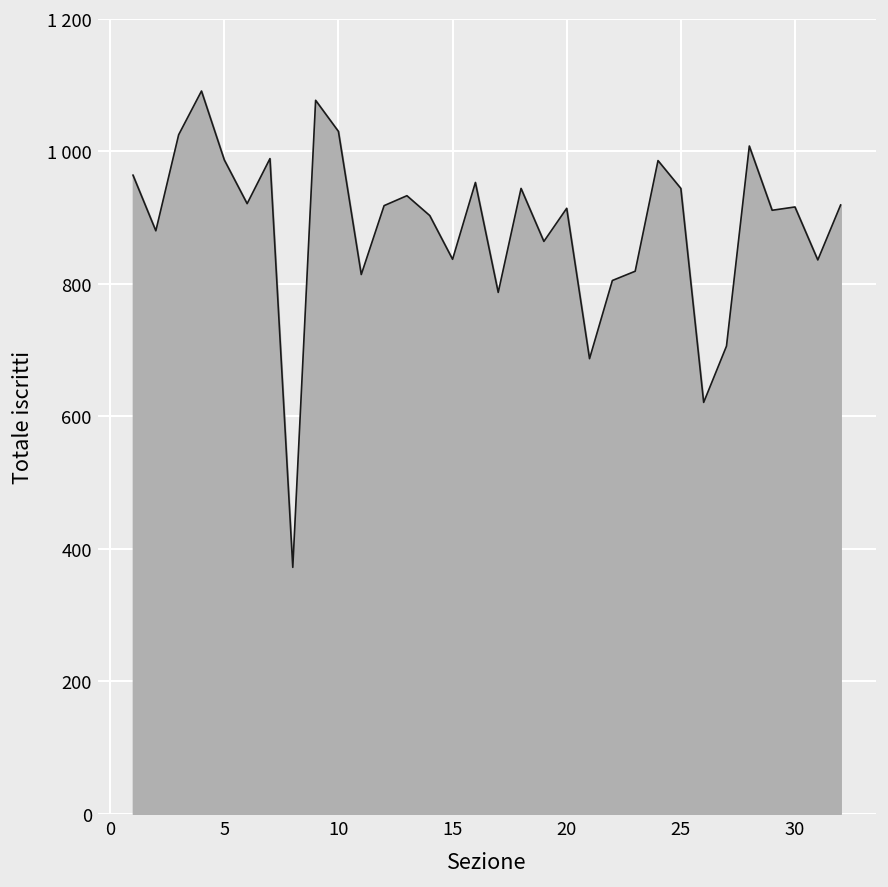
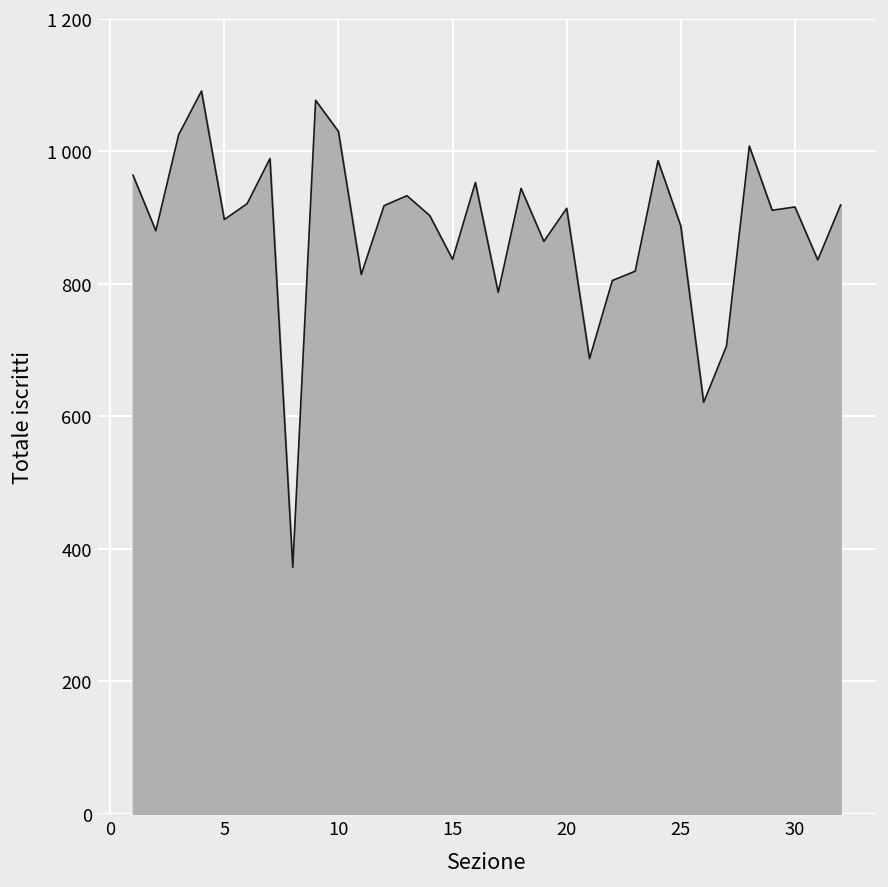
  {
-   "5": 990,
+   "5": 900,
    "10": 1030,
    "15": 840,
    "20": 910,
-   "25": 940,
+   "25": 890,
    "30": 920
  }
